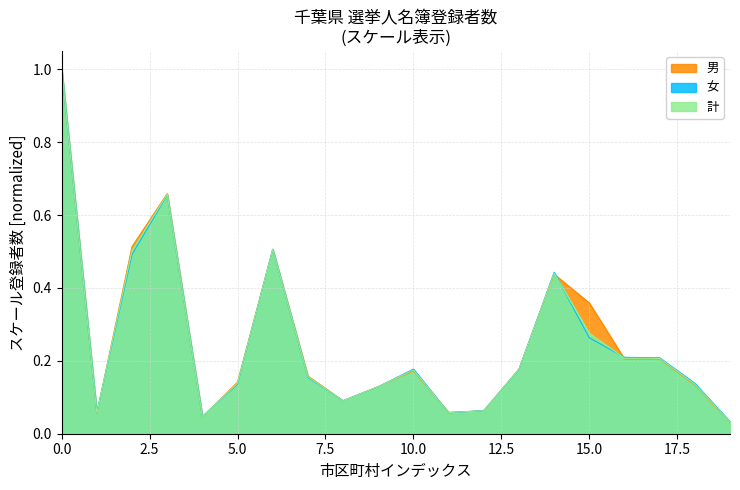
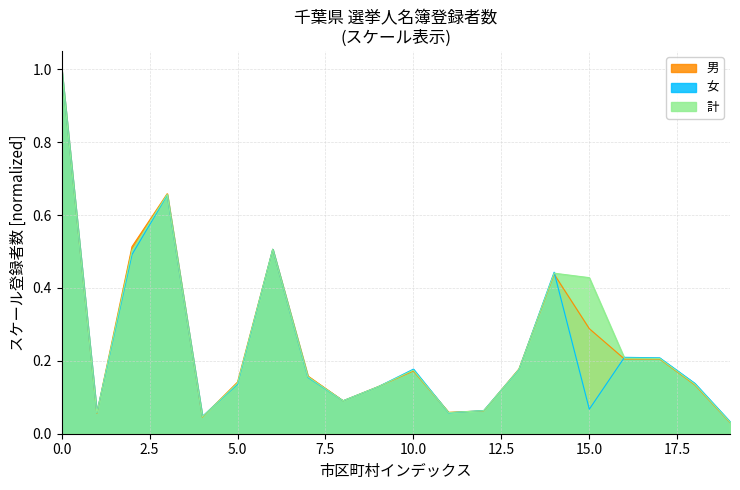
  {
    "男": {
-     "15.0": 0.36
+     "15.0": 0.29
    },
    "女": {
-     "15.0": 0.26
+     "15.0": 0.07
    },
    "計": {
-     "15.0": 0.28
+     "15.0": 0.43
    }
  }
